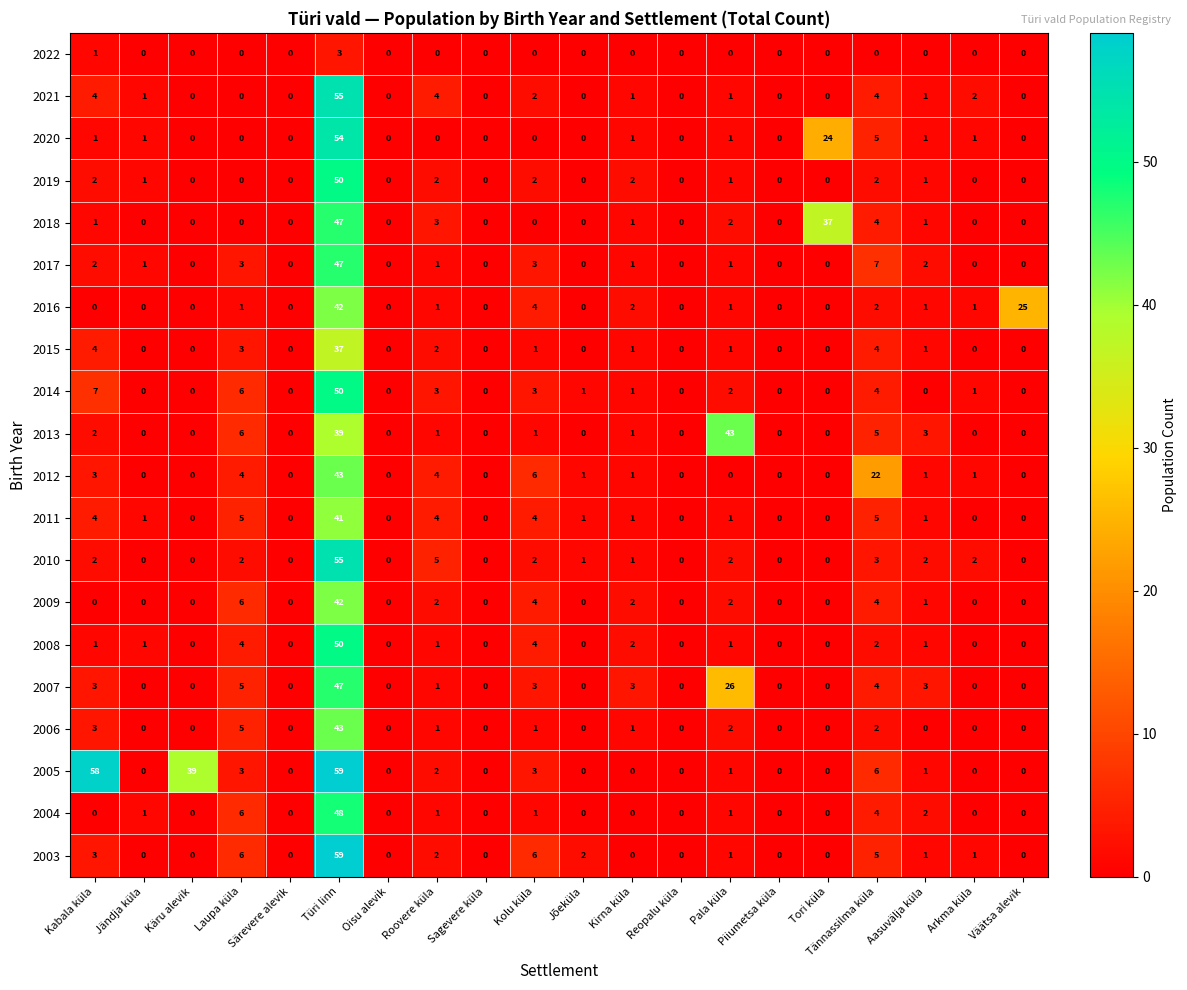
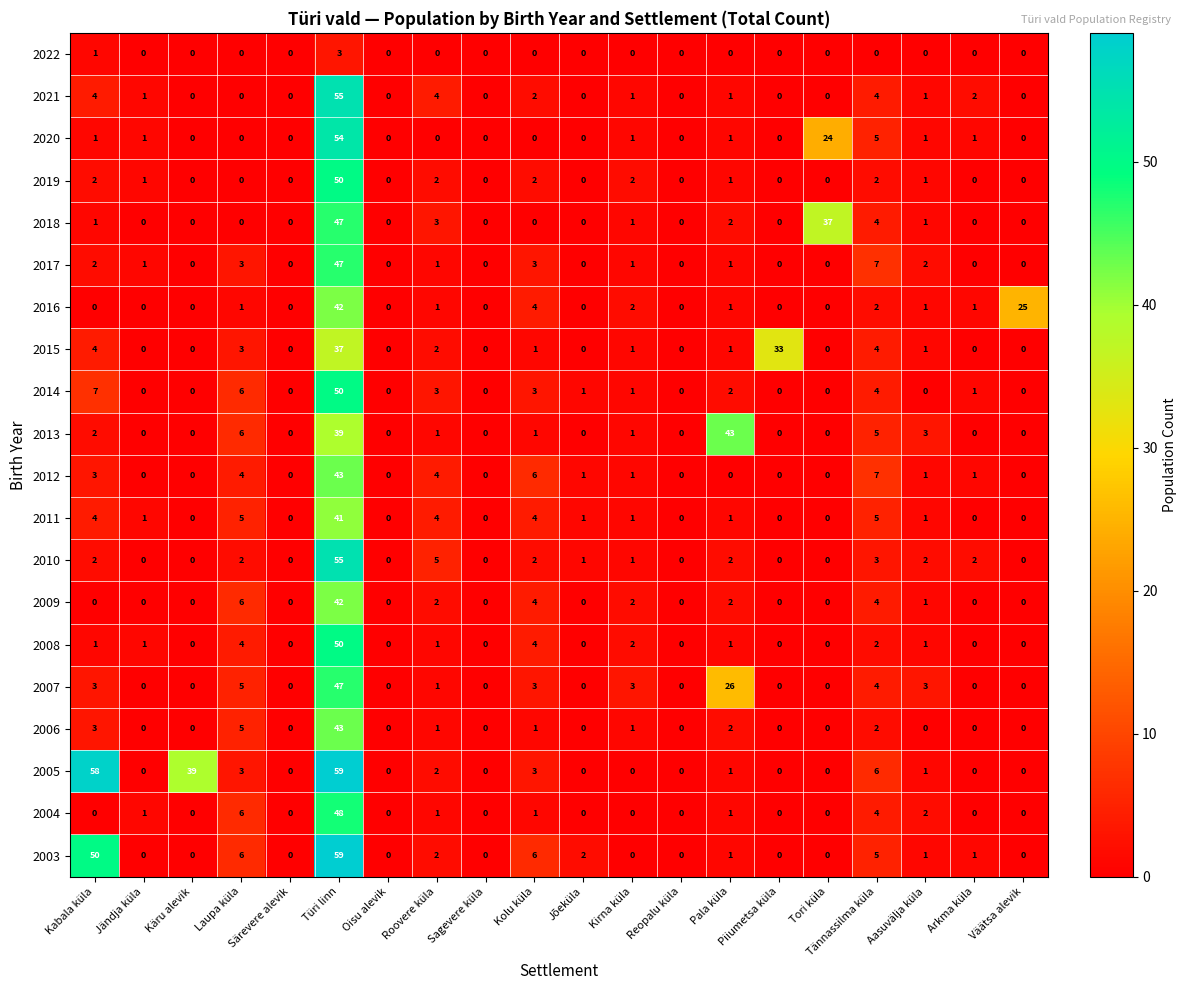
  {
    "2015": {
      "Kabala küla": 4,
      "Jändja küla": 0,
      "Käru alevik": 0,
      "Laupa küla": 3,
      "Särevere alevik": 0,
      "Türi linn": 37,
      "Oisu alevik": 0,
      "Roovere küla": 2,
      "Sagevere küla": 0,
      "Kolu küla": 1,
      "Jõeküla": 0,
      "Kirna küla": 1,
      "Reopalu küla": 0,
      "Pala küla": 1,
-     "Piiumetsa küla": 0,
+     "Piiumetsa küla": 33,
      "Tori küla": 0,
      "Tännassilma küla": 4,
      "Aasuvälja küla": 1,
      "Arkma küla": 0,
      "Väätsa alevik": 0
    },
    "2012": {
      "Kabala küla": 3,
      "Jändja küla": 0,
      "Käru alevik": 0,
      "Laupa küla": 4,
      "Särevere alevik": 0,
      "Türi linn": 43,
      "Oisu alevik": 0,
      "Roovere küla": 4,
      "Sagevere küla": 0,
      "Kolu küla": 6,
      "Jõeküla": 1,
      "Kirna küla": 1,
      "Reopalu küla": 0,
      "Pala küla": 0,
      "Piiumetsa küla": 0,
      "Tori küla": 0,
-     "Tännassilma küla": 22,
+     "Tännassilma küla": 7,
      "Aasuvälja küla": 1,
      "Arkma küla": 1,
      "Väätsa alevik": 0
    },
    "2003": {
-     "Kabala küla": 3,
+     "Kabala küla": 50,
      "Jändja küla": 0,
      "Käru alevik": 0,
      "Laupa küla": 6,
      "Särevere alevik": 0,
      "Türi linn": 59,
      "Oisu alevik": 0,
      "Roovere küla": 2,
      "Sagevere küla": 0,
      "Kolu küla": 6,
      "Jõeküla": 2,
      "Kirna küla": 0,
      "Reopalu küla": 0,
      "Pala küla": 1,
      "Piiumetsa küla": 0,
      "Tori küla": 0,
      "Tännassilma küla": 5,
      "Aasuvälja küla": 1,
      "Arkma küla": 1,
      "Väätsa alevik": 0
    }
  }
